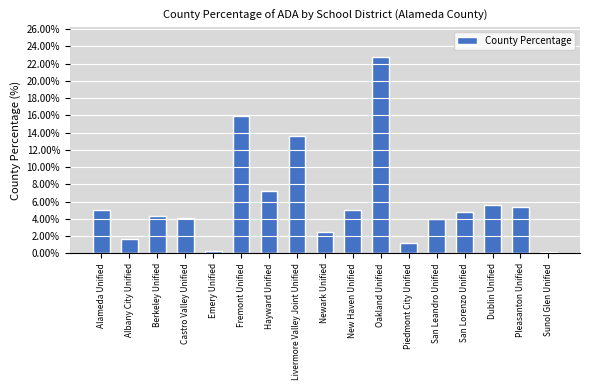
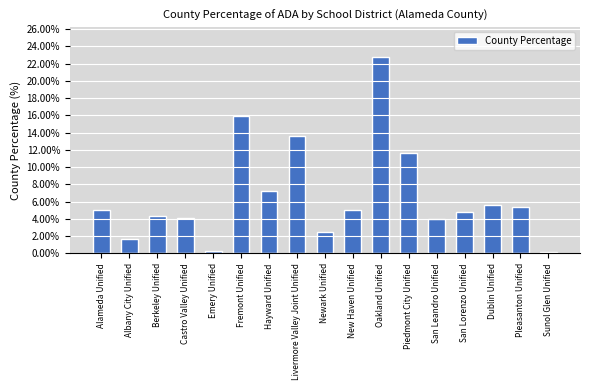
  {
    "Alameda Unified": "5%",
    "Albany City Unified": "2%",
    "Berkeley Unified": "4%",
    "Castro Valley Unified": "4%",
    "Emery Unified": "0%",
    "Fremont Unified": "16%",
    "Hayward Unified": "7%",
    "Livermore Valley Joint Unified": "14%",
    "Newark Unified": "3%",
    "New Haven Unified": "5%",
    "Oakland Unified": "23%",
-   "Piedmont City Unified": "1%",
+   "Piedmont City Unified": "12%",
    "San Leandro Unified": "4%",
    "San Lorenzo Unified": "5%",
    "Dublin Unified": "6%",
    "Pleasanton Unified": "5%"
  }
